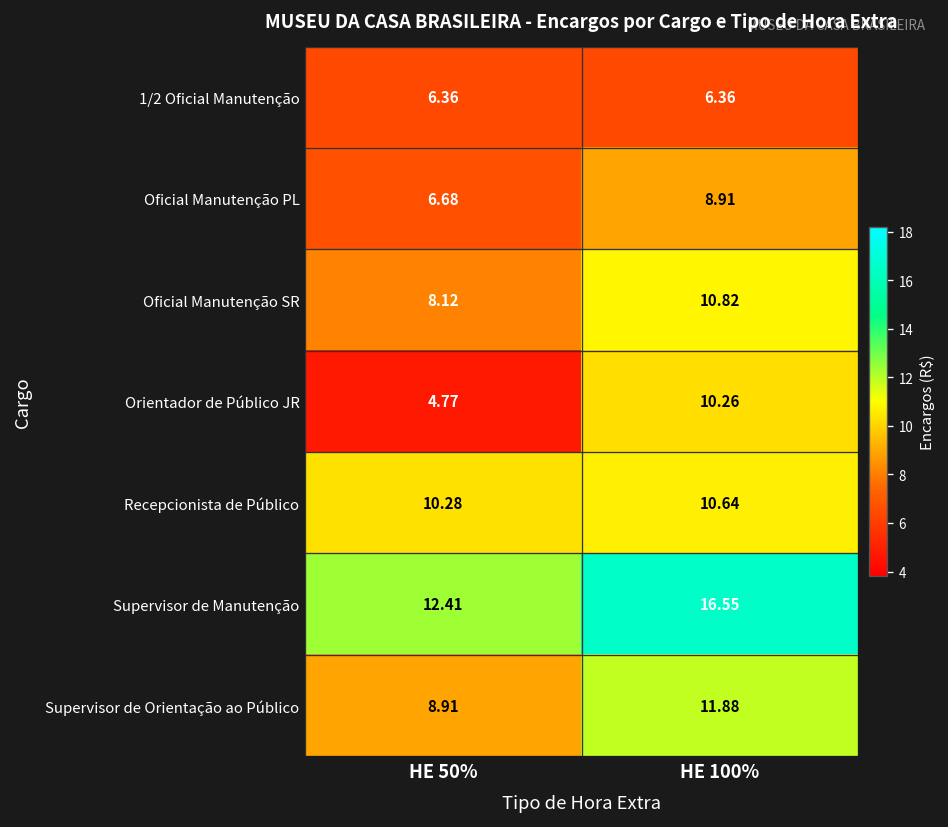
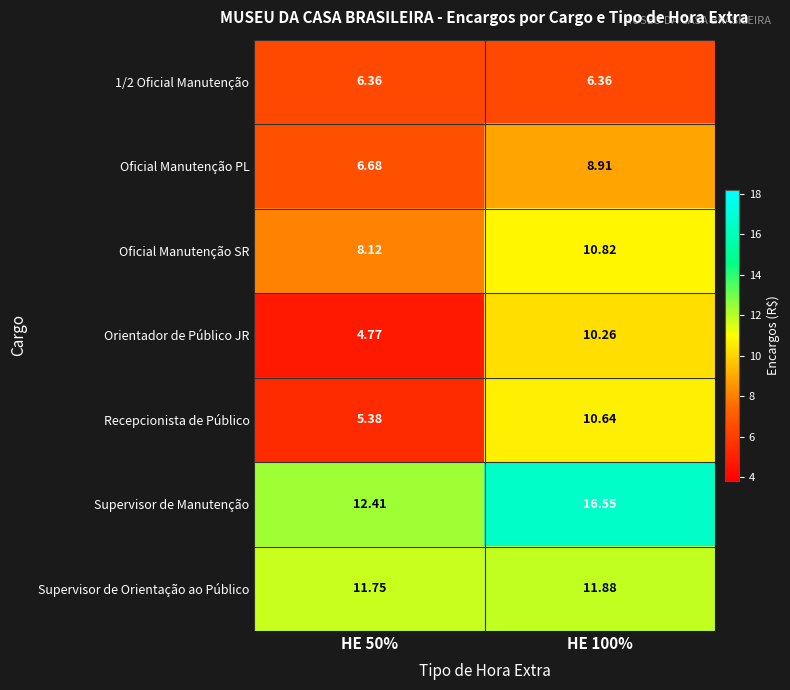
  {
    "1/2 Oficial Manutenção": {
      "HE 50%": 6.36,
      "HE 100%": 6.36
    },
    "Oficial Manutenção PL": {
      "HE 50%": 6.68,
      "HE 100%": 8.91
    },
    "Oficial Manutenção SR": {
      "HE 50%": 8.12,
      "HE 100%": 10.82
    },
    "Orientador de Público JR": {
      "HE 50%": 4.77,
      "HE 100%": 10.26
    },
    "Recepcionista de Público": {
-     "HE 50%": 10.28,
+     "HE 50%": 5.38,
      "HE 100%": 10.64
    },
    "Supervisor de Manutenção": {
      "HE 50%": 12.41,
      "HE 100%": 16.55
    },
    "Supervisor de Orientação ao Público": {
-     "HE 50%": 8.91,
+     "HE 50%": 11.75,
      "HE 100%": 11.88
    }
  }
